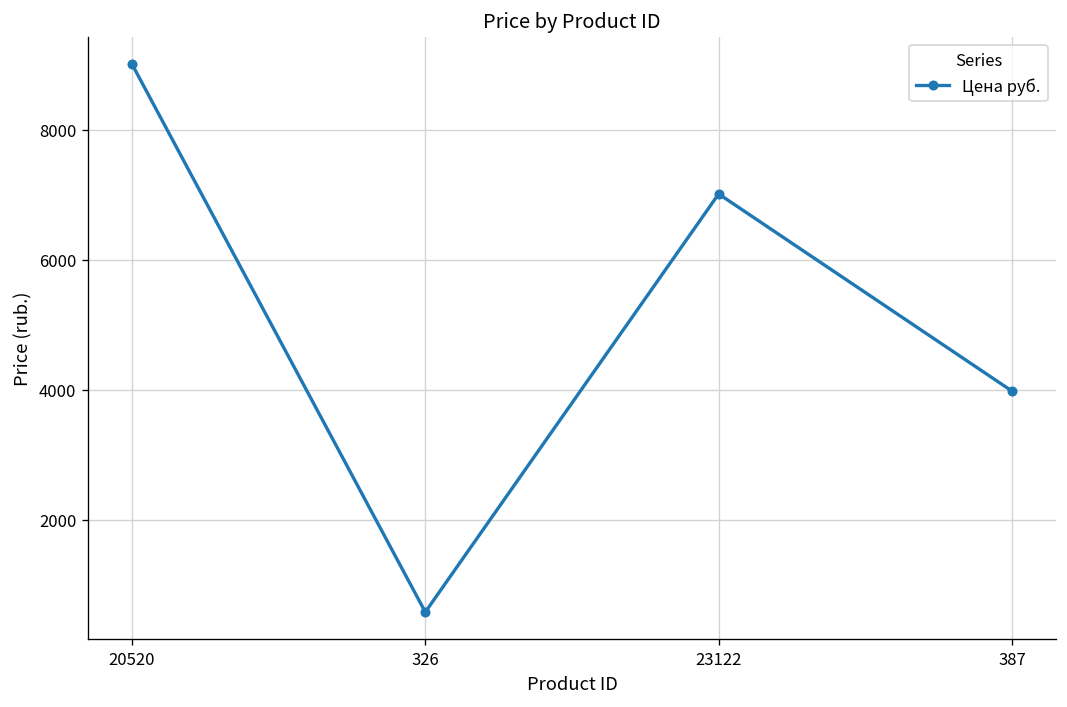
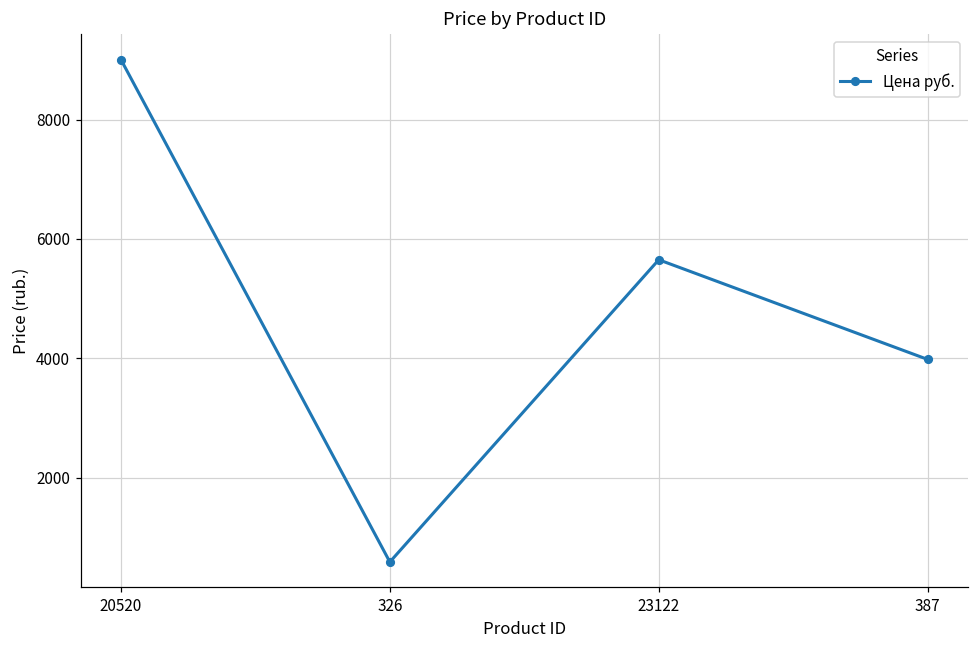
  {
    "20520": 9000,
    "326": 600,
-   "23122": 7000,
+   "23122": 5700,
    "387": 4000
  }
